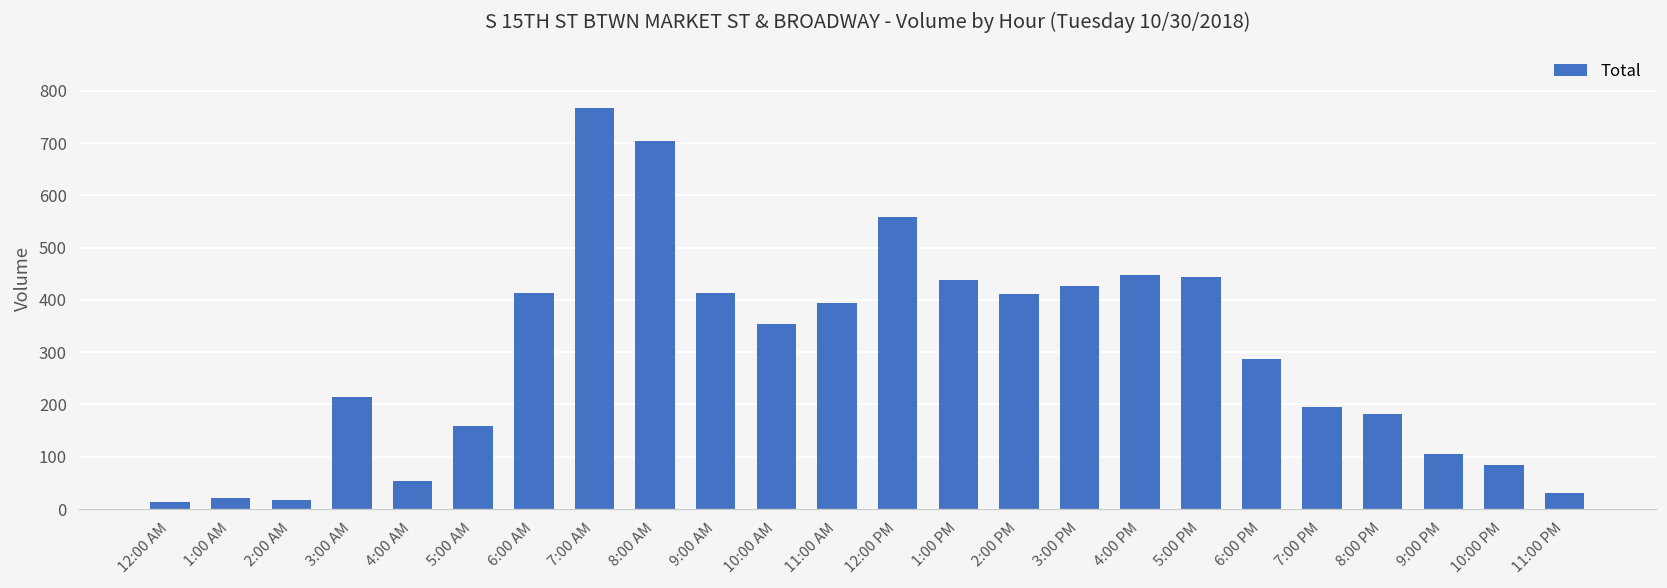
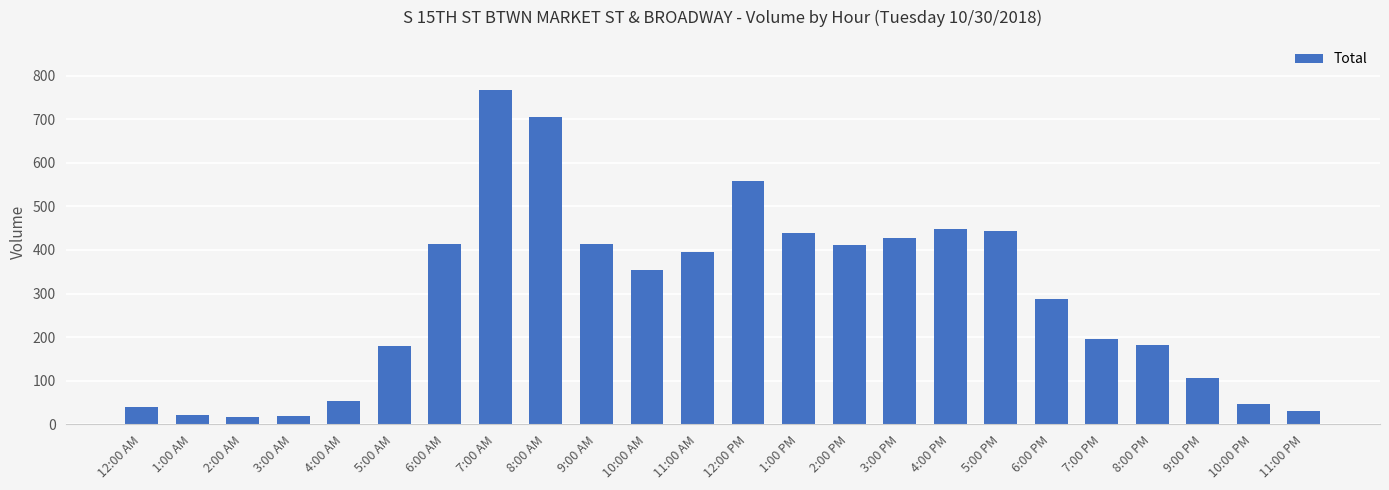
  {
-   "12:00 AM": 10,
+   "12:00 AM": 40,
    "1:00 AM": 20,
    "2:00 AM": 20,
-   "3:00 AM": 210,
+   "3:00 AM": 20,
    "4:00 AM": 50,
-   "5:00 AM": 160,
+   "5:00 AM": 180,
    "6:00 AM": 410,
    "7:00 AM": 770,
    "8:00 AM": 700,
    "9:00 AM": 410,
    "10:00 AM": 350,
    "11:00 AM": 400,
    "12:00 PM": 560,
    "1:00 PM": 440,
    "2:00 PM": 410,
    "3:00 PM": 430,
    "4:00 PM": 450,
    "5:00 PM": 440,
    "6:00 PM": 290,
    "7:00 PM": 200,
    "8:00 PM": 180,
    "9:00 PM": 110,
-   "10:00 PM": 90,
+   "10:00 PM": 50,
    "11:00 PM": 30
  }
